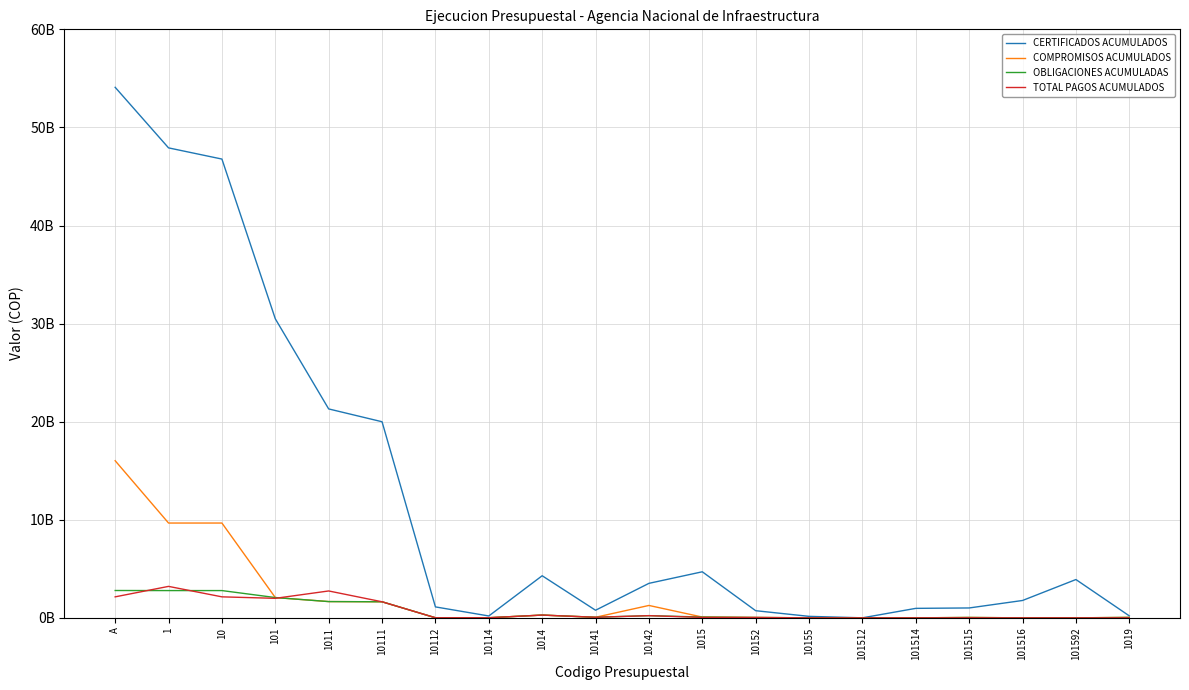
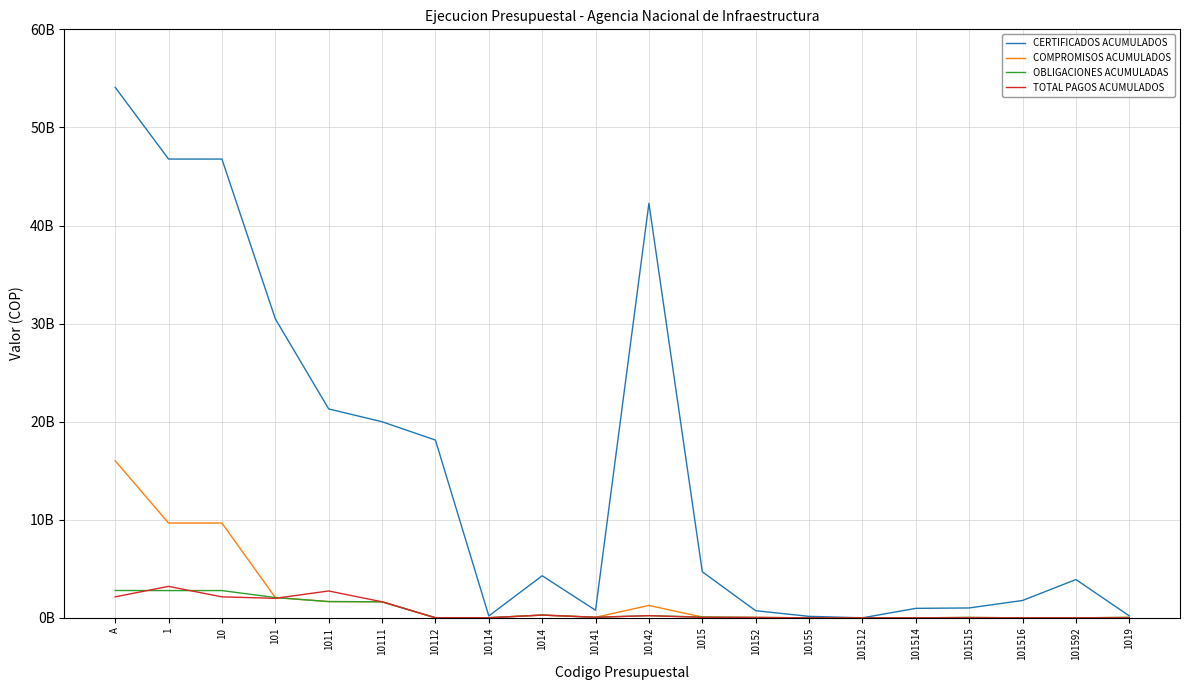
  {
    "CERTIFICADOS ACUMULADOS": {
      "A": 54000000000,
-     "1": 48000000000,
+     "1": 47000000000,
      "10": 47000000000,
      "101": 30000000000,
      "1011": 21000000000,
      "10111": 20000000000,
-     "10112": 1000000000,
+     "10112": 18000000000,
      "1014": 4000000000,
      "10141": 1000000000,
-     "10142": 4000000000,
+     "10142": 42000000000,
      "1015": 5000000000,
      "10152": 1000000000,
      "101514": 1000000000,
      "101515": 1000000000,
      "101516": 2000000000,
      "101592": 4000000000
    },
    "COMPROMISOS ACUMULADOS": {
      "A": 16000000000,
      "1": 10000000000,
      "10": 10000000000,
      "10142": 1000000000
    },
    "OBLIGACIONES ACUMULADAS": {
      "A": 3000000000,
      "1": 3000000000,
      "10": 3000000000
    },
    "TOTAL PAGOS ACUMULADOS": {
      "A": 2000000000,
      "1": 3000000000,
      "10": 2000000000,
      "1011": 3000000000
    }
  }
